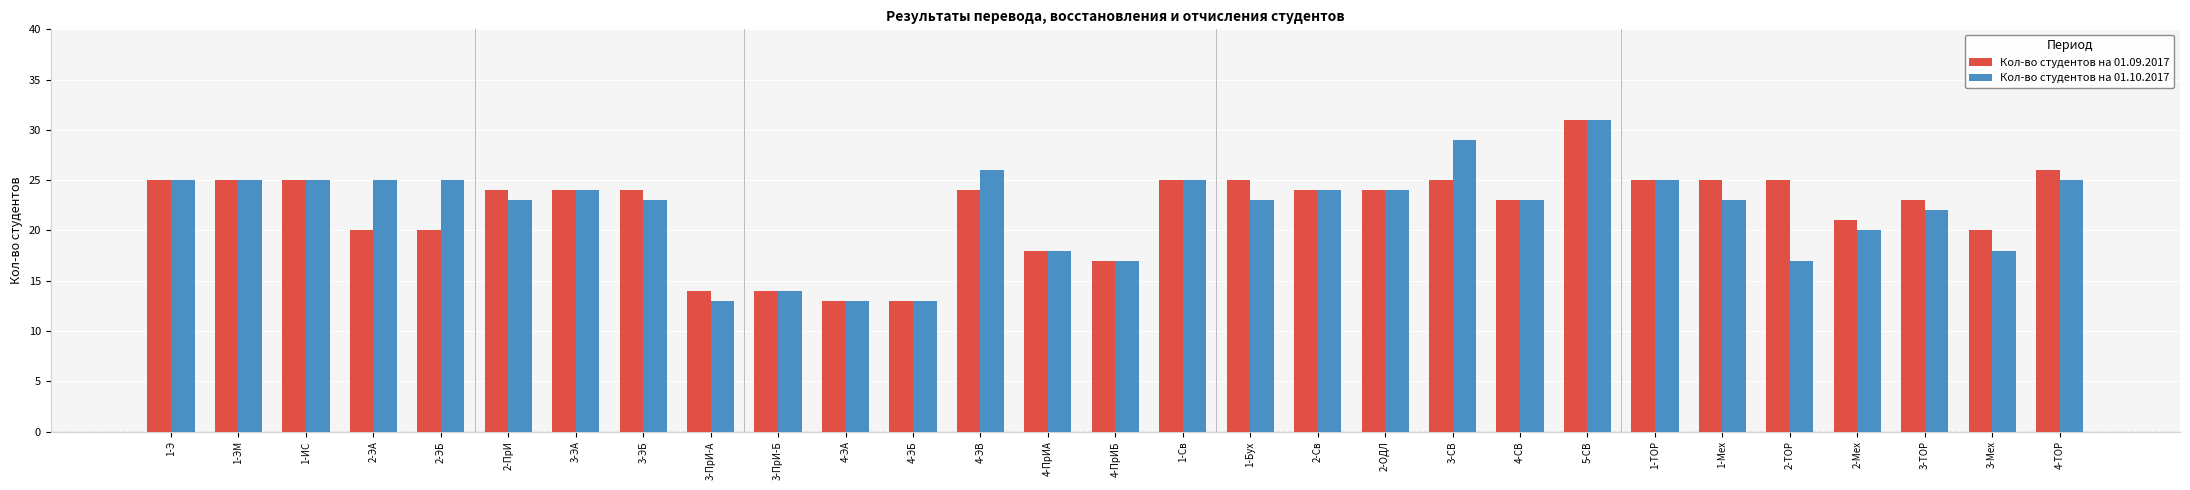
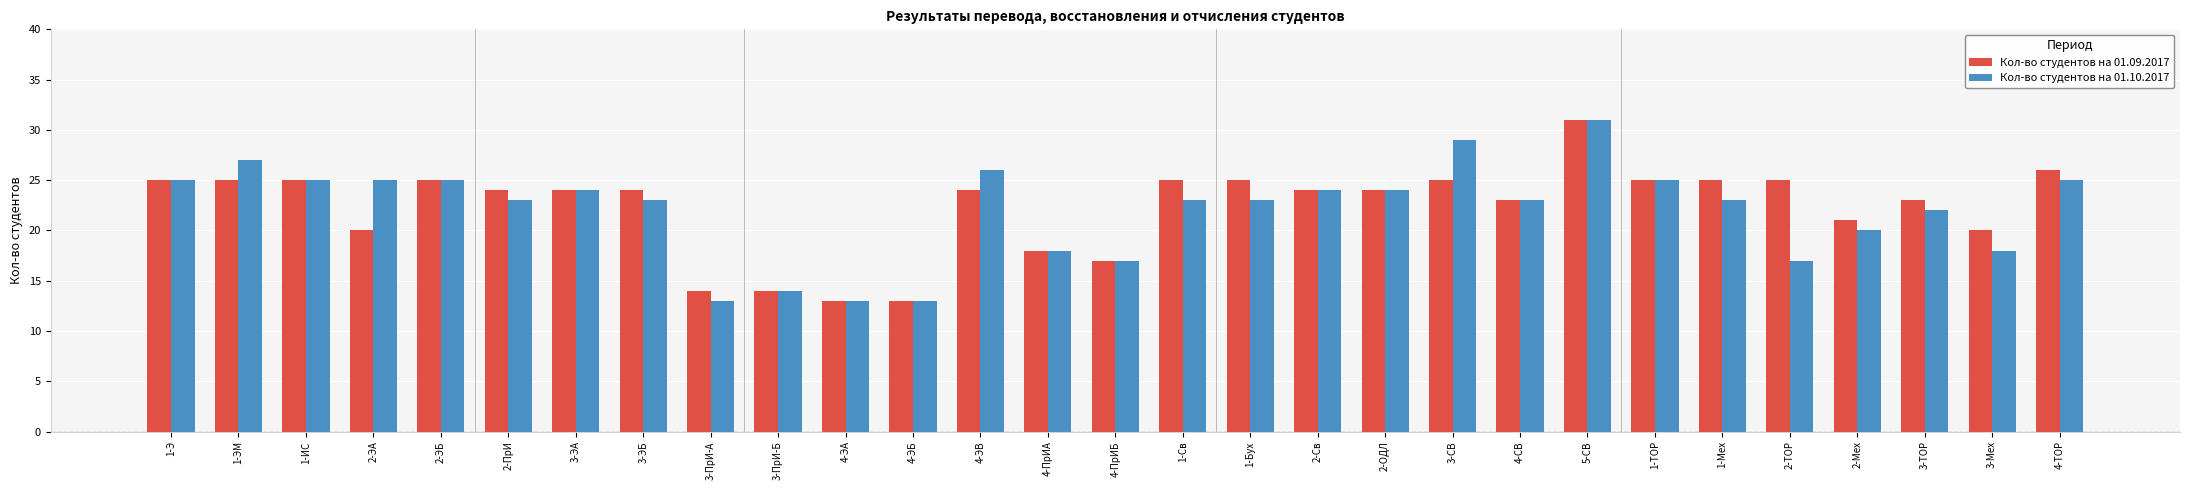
  {
    "Кол-во студентов на 01.09.2017": {
      "1-Э": 25,
      "1-ЭМ": 25,
      "1-ИС": 25,
      "2-ЭА": 20,
-     "2-ЭБ": 20,
+     "2-ЭБ": 25,
      "2-ПрИ": 24,
      "3-ЭА": 24,
      "3-ЭБ": 24,
      "3-ПрИ-А": 14,
      "3-ПрИ-Б": 14,
      "4-ЭА": 13,
      "4-ЭБ": 13,
      "4-ЭВ": 24,
      "4-ПрИА": 18,
      "4-ПрИБ": 17,
      "1-Св": 25,
      "1-Бух": 25,
      "2-Св": 24,
      "2-ОДЛ": 24,
      "3-СВ": 25,
      "4-СВ": 23,
      "5-СВ": 31,
      "1-ТОР": 25,
      "1-Мех": 25,
      "2-ТОР": 25,
      "2-Мех": 21,
      "3-ТОР": 23,
      "3-Мех": 20,
      "4-ТОР": 26
    },
    "Кол-во студентов на 01.10.2017": {
      "1-Э": 25,
-     "1-ЭМ": 25,
+     "1-ЭМ": 27,
      "1-ИС": 25,
      "2-ЭА": 25,
      "2-ЭБ": 25,
      "2-ПрИ": 23,
      "3-ЭА": 24,
      "3-ЭБ": 23,
      "3-ПрИ-А": 13,
      "3-ПрИ-Б": 14,
      "4-ЭА": 13,
      "4-ЭБ": 13,
      "4-ЭВ": 26,
      "4-ПрИА": 18,
      "4-ПрИБ": 17,
-     "1-Св": 25,
+     "1-Св": 23,
      "1-Бух": 23,
      "2-Св": 24,
      "2-ОДЛ": 24,
      "3-СВ": 29,
      "4-СВ": 23,
      "5-СВ": 31,
      "1-ТОР": 25,
      "1-Мех": 23,
      "2-ТОР": 17,
      "2-Мех": 20,
      "3-ТОР": 22,
      "3-Мех": 18,
      "4-ТОР": 25
    }
  }
